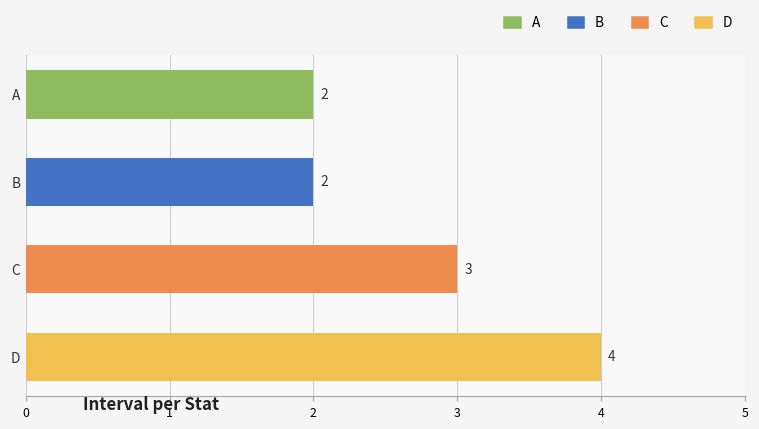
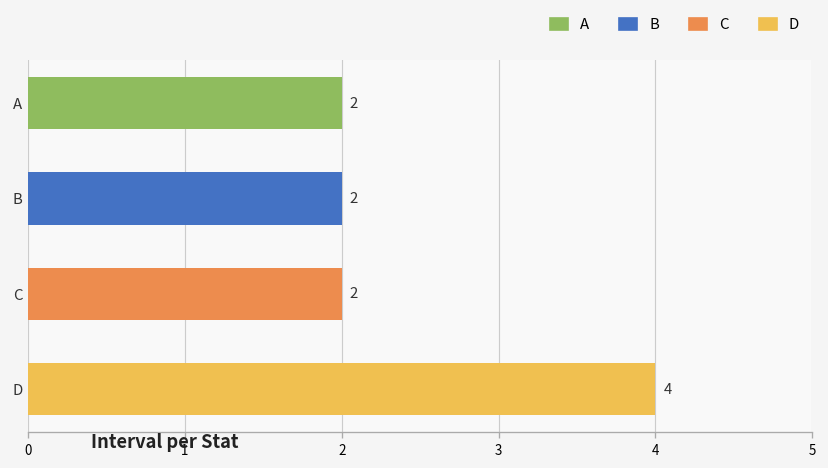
  {
    "A": 2,
    "B": 2,
-   "C": 3,
+   "C": 2,
    "D": 4
  }
